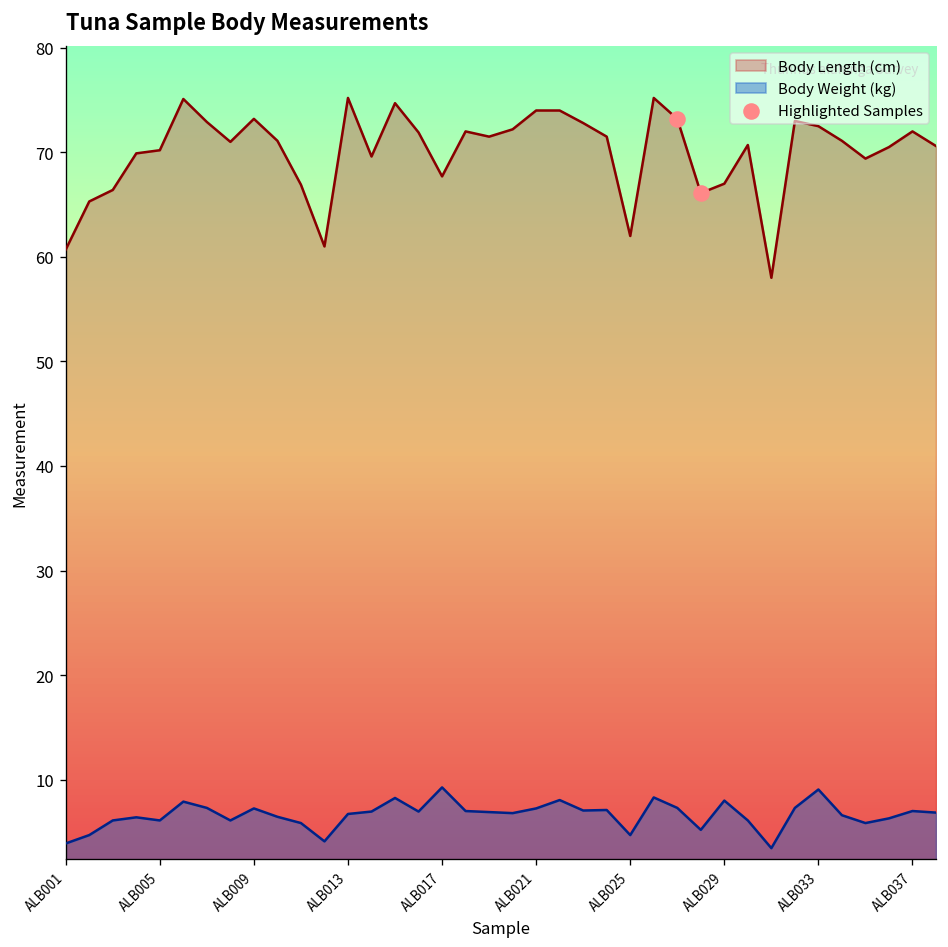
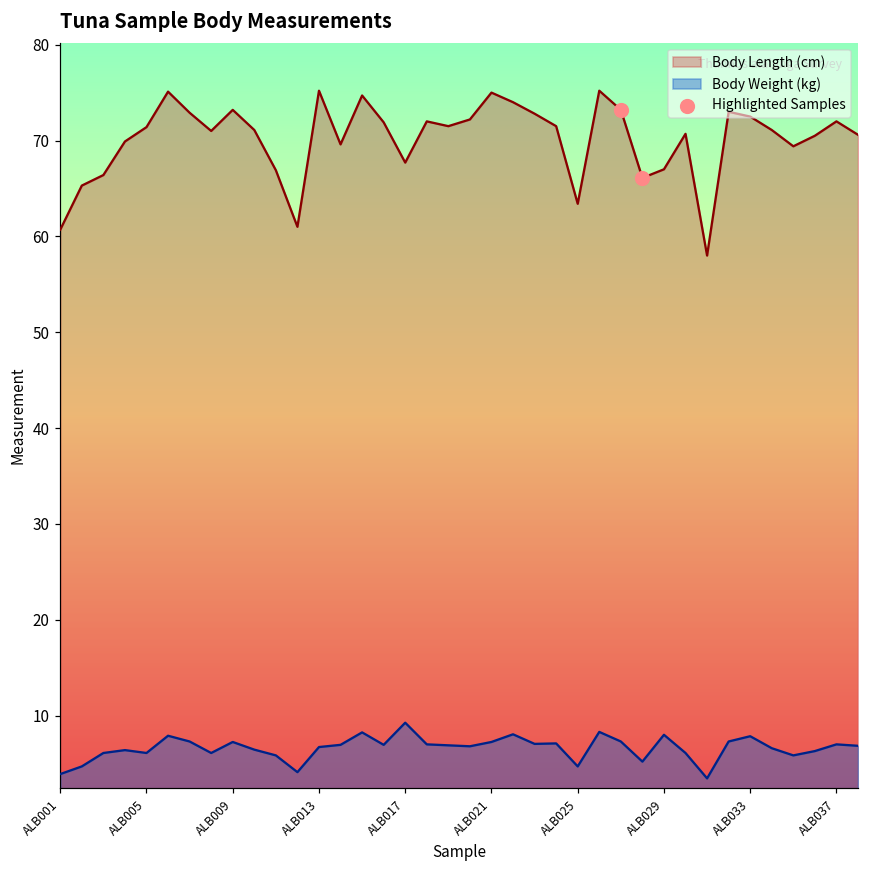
  {
    "Body Length (cm)": {
      "ALB001": 61,
-     "ALB005": 70,
+     "ALB005": 71,
      "ALB009": 73,
      "ALB013": 75,
      "ALB017": 68,
-     "ALB021": 74,
-     "ALB025": 62,
+     "ALB021": 75,
+     "ALB025": 63,
      "ALB029": 67,
      "ALB037": 72
    },
    "Body Weight (kg)": {
      "ALB001": 4,
      "ALB005": 6,
      "ALB009": 7,
      "ALB013": 7,
      "ALB017": 9,
      "ALB021": 7,
      "ALB025": 5,
      "ALB029": 8,
-     "ALB033": 9,
+     "ALB033": 8,
      "ALB037": 7
    }
  }
